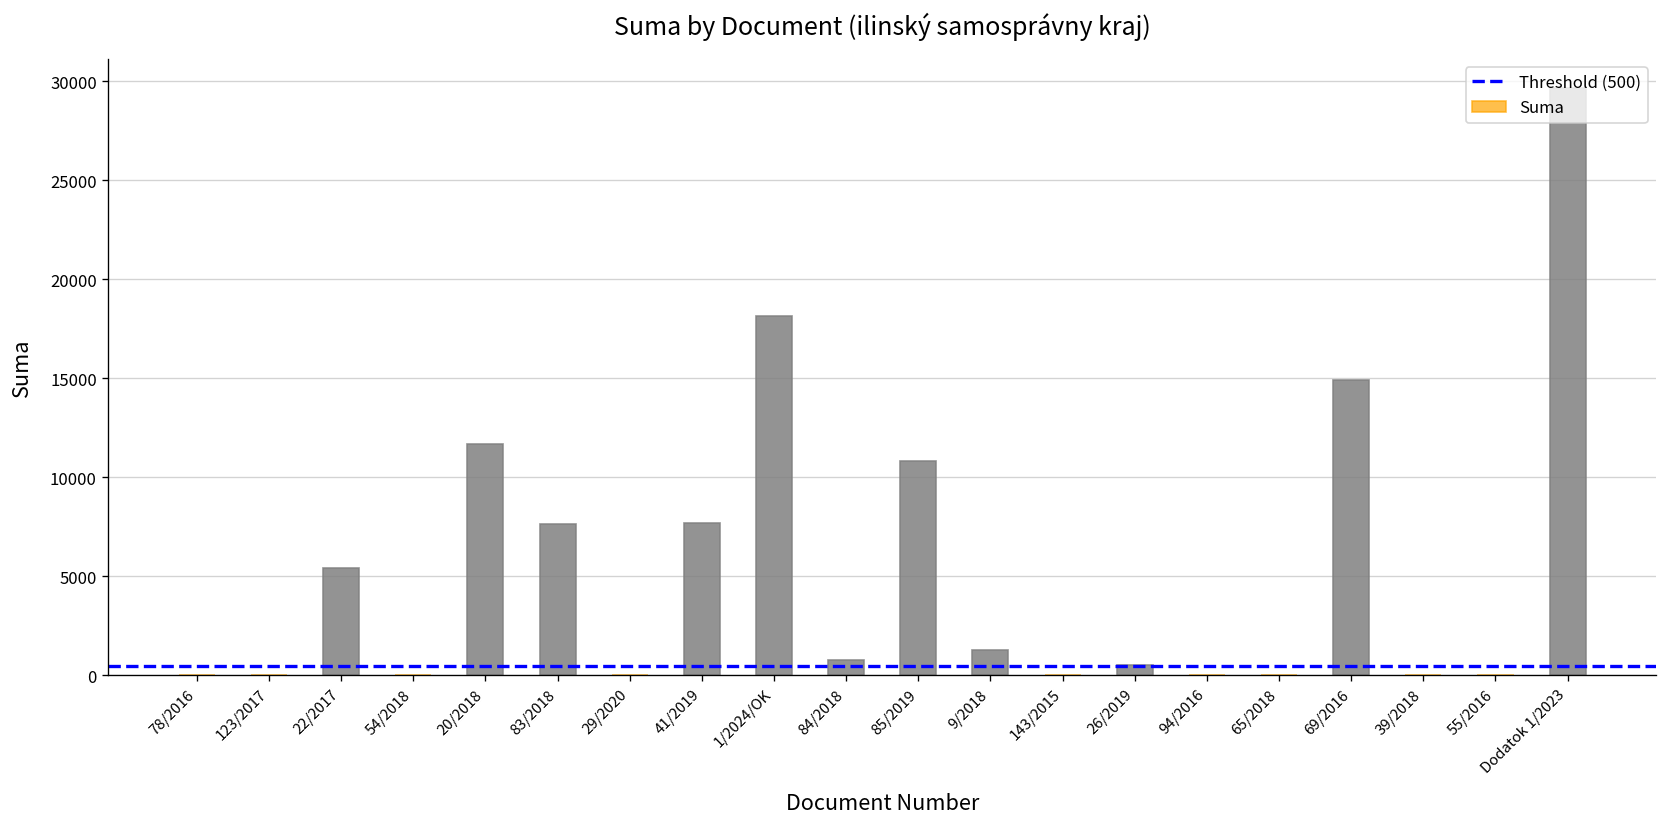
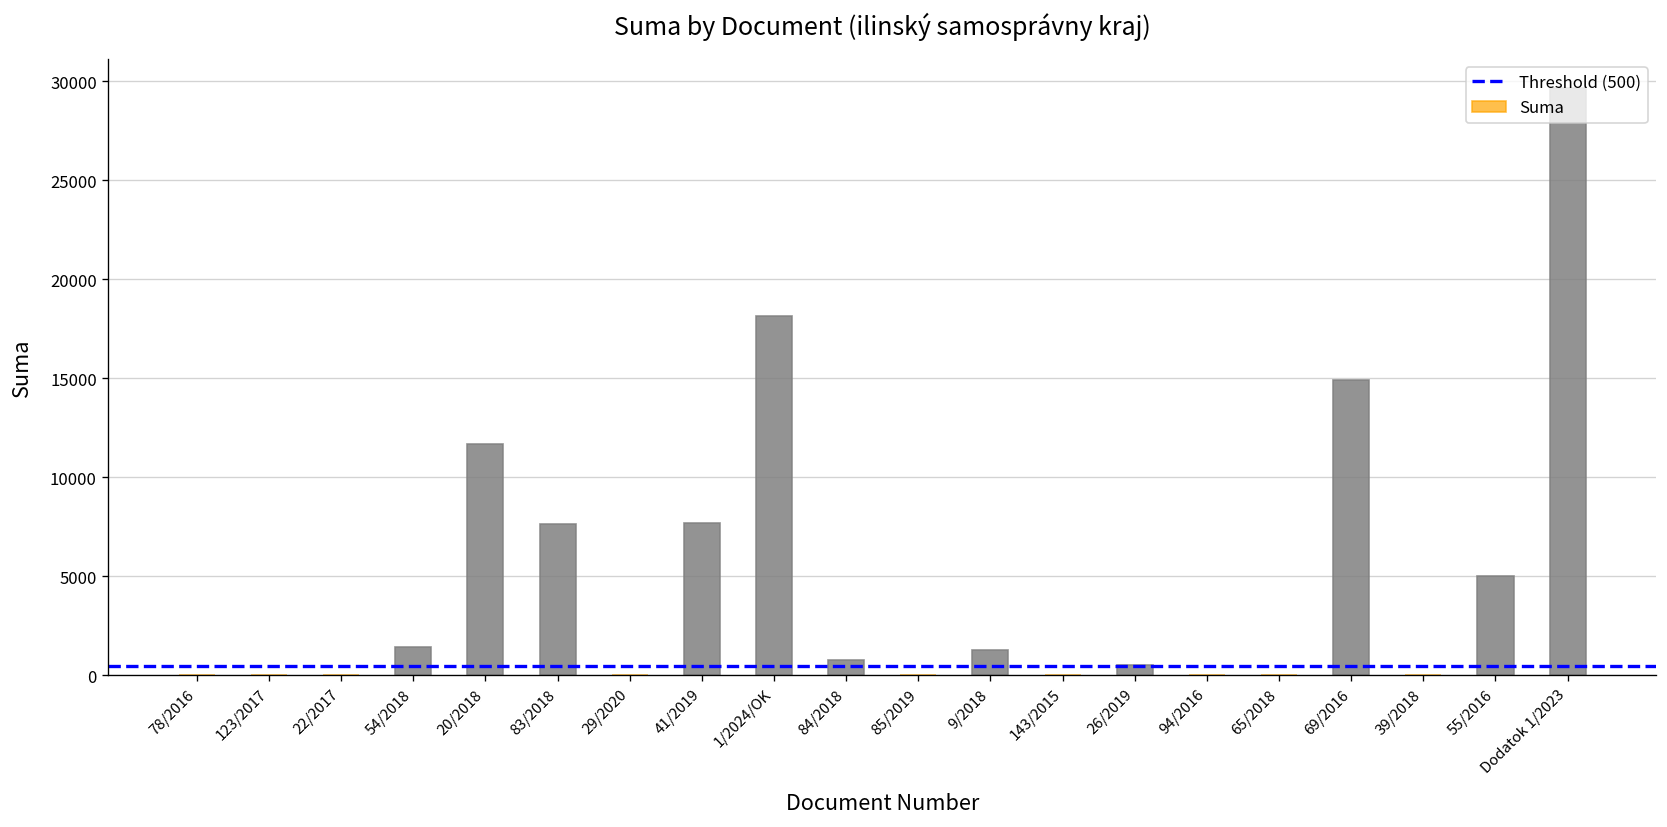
  {
-   "22/2017": 5400,
-   "54/2018": 0,
+   "22/2017": 0,
+   "54/2018": 1400,
    "20/2018": 11700,
    "83/2018": 7600,
    "41/2019": 7700,
    "1/2024/OK": 18100,
    "84/2018": 800,
-   "85/2019": 10800,
+   "85/2019": 0,
    "9/2018": 1300,
    "26/2019": 500,
    "69/2016": 14900,
-   "55/2016": 0
+   "55/2016": 5000
  }
